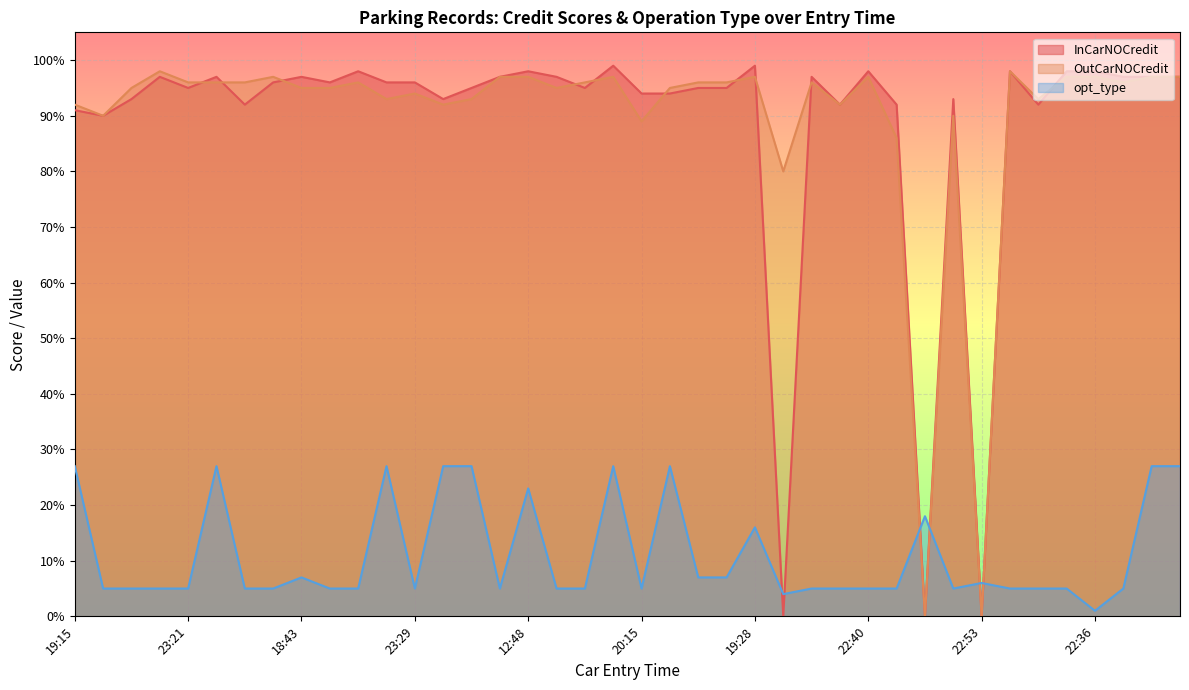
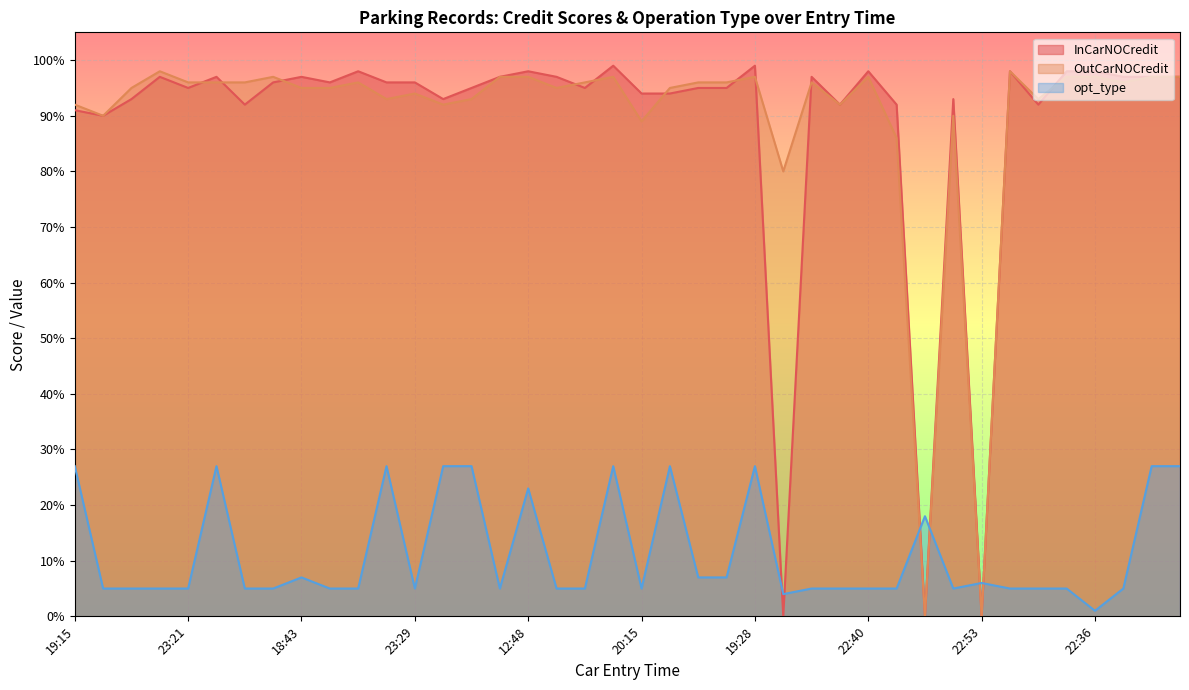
  {
    "opt_type": {
      "19:15": "27%",
      "18:43": "7%",
      "23:29": "5%",
      "12:48": "23%",
      "20:15": "5%",
-     "19:28": "16%",
+     "19:28": "27%",
      "22:40": "5%",
      "22:53": "6%",
      "22:36": "1%"
    }
  }
